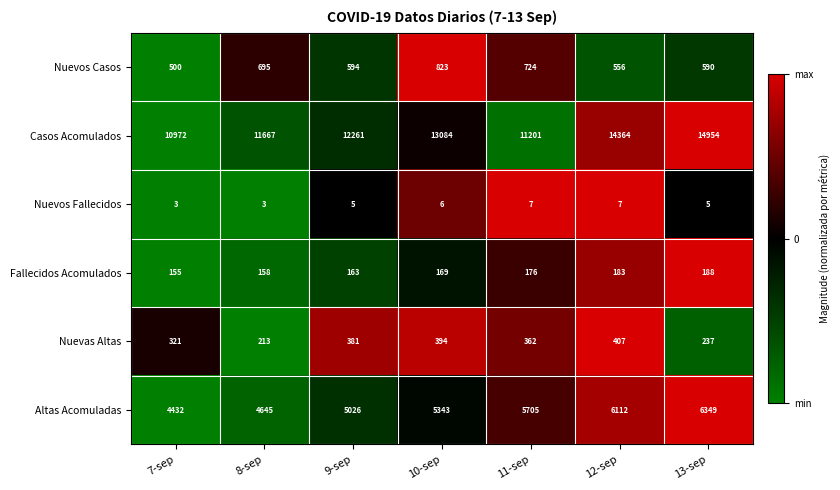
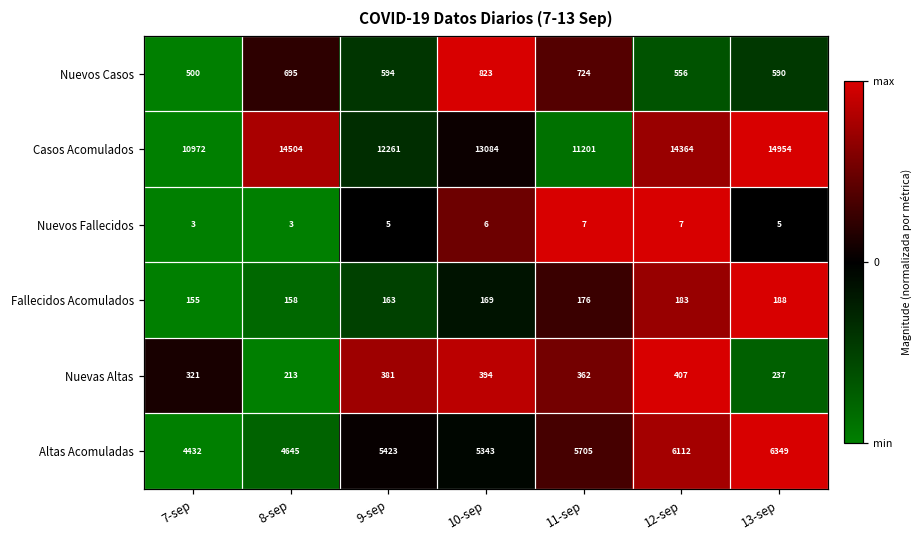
  {
    "Nuevos Casos": {
      "7-sep": 500,
      "8-sep": 695,
      "9-sep": 594,
      "10-sep": 823,
      "11-sep": 724,
      "12-sep": 556,
      "13-sep": 590
    },
    "Casos Acomulados": {
      "7-sep": 10972,
-     "8-sep": 11667,
+     "8-sep": 14504,
      "9-sep": 12261,
      "10-sep": 13084,
      "11-sep": 11201,
      "12-sep": 14364,
      "13-sep": 14954
    },
    "Nuevos Fallecidos": {
      "7-sep": 3,
      "8-sep": 3,
      "9-sep": 5,
      "10-sep": 6,
      "11-sep": 7,
      "12-sep": 7,
      "13-sep": 5
    },
    "Fallecidos Acomulados": {
      "7-sep": 155,
      "8-sep": 158,
      "9-sep": 163,
      "10-sep": 169,
      "11-sep": 176,
      "12-sep": 183,
      "13-sep": 188
    },
    "Nuevas Altas": {
      "7-sep": 321,
      "8-sep": 213,
      "9-sep": 381,
      "10-sep": 394,
      "11-sep": 362,
      "12-sep": 407,
      "13-sep": 237
    },
    "Altas Acomuladas": {
      "7-sep": 4432,
      "8-sep": 4645,
-     "9-sep": 5026,
+     "9-sep": 5423,
      "10-sep": 5343,
      "11-sep": 5705,
      "12-sep": 6112,
      "13-sep": 6349
    }
  }
